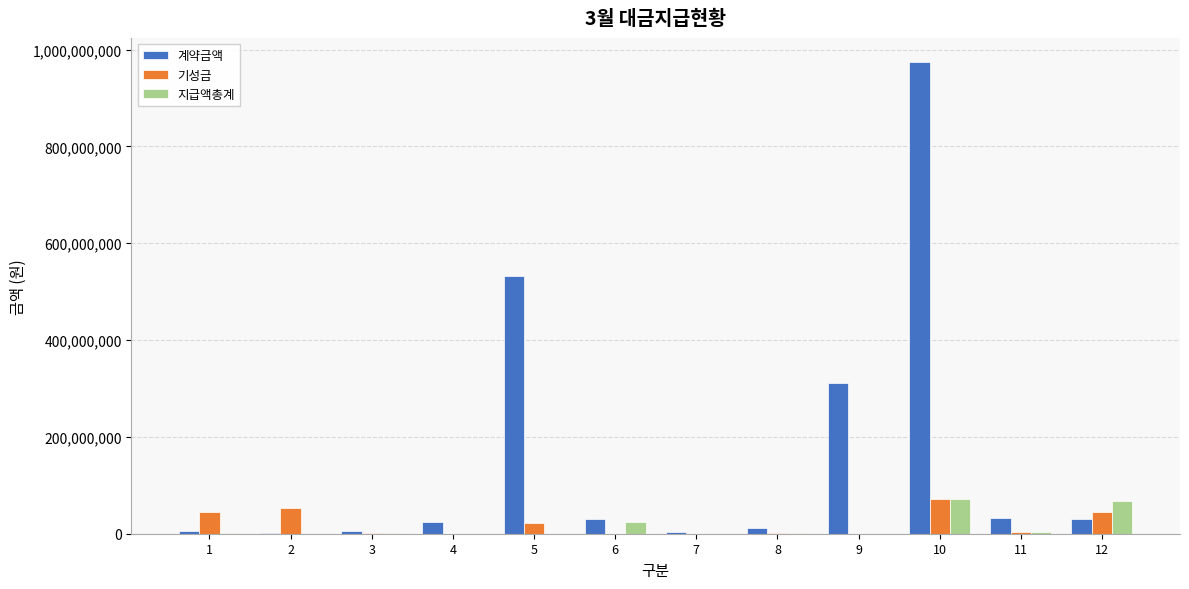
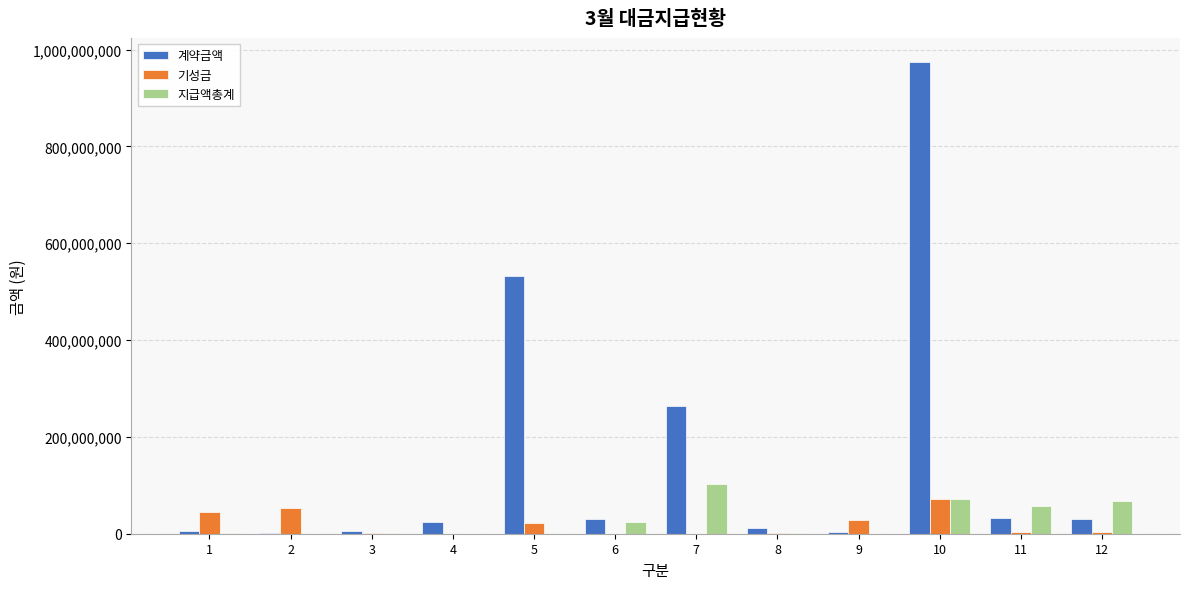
  {
    "계약금액": {
      "1": "10,000,000",
      "3": "10,000,000",
      "4": "20,000,000",
      "5": "530,000,000",
      "6": "30,000,000",
-     "7": "0",
+     "7": "260,000,000",
      "8": "10,000,000",
-     "9": "310,000,000",
+     "9": "0",
      "10": "980,000,000",
      "11": "30,000,000",
      "12": "30,000,000"
    },
    "기성금": {
      "1": "50,000,000",
      "2": "50,000,000",
      "5": "20,000,000",
-     "9": "0",
+     "9": "30,000,000",
      "10": "70,000,000",
-     "12": "40,000,000"
+     "12": "0"
    },
    "지급액총계": {
      "6": "30,000,000",
-     "7": "0",
+     "7": "100,000,000",
      "10": "70,000,000",
-     "11": "0",
+     "11": "60,000,000",
      "12": "70,000,000"
    }
  }
